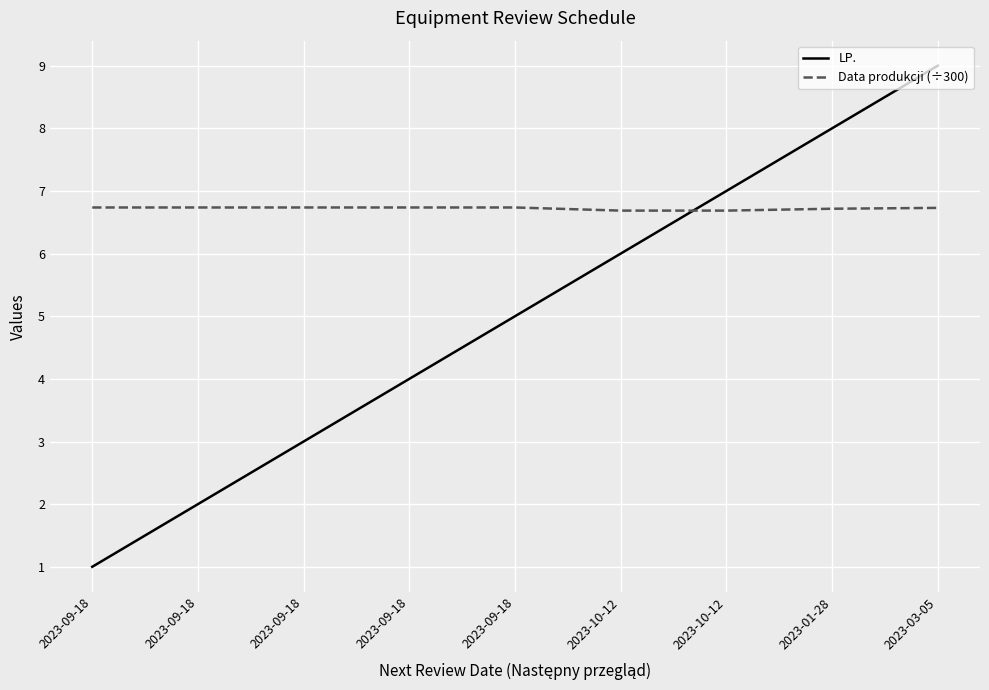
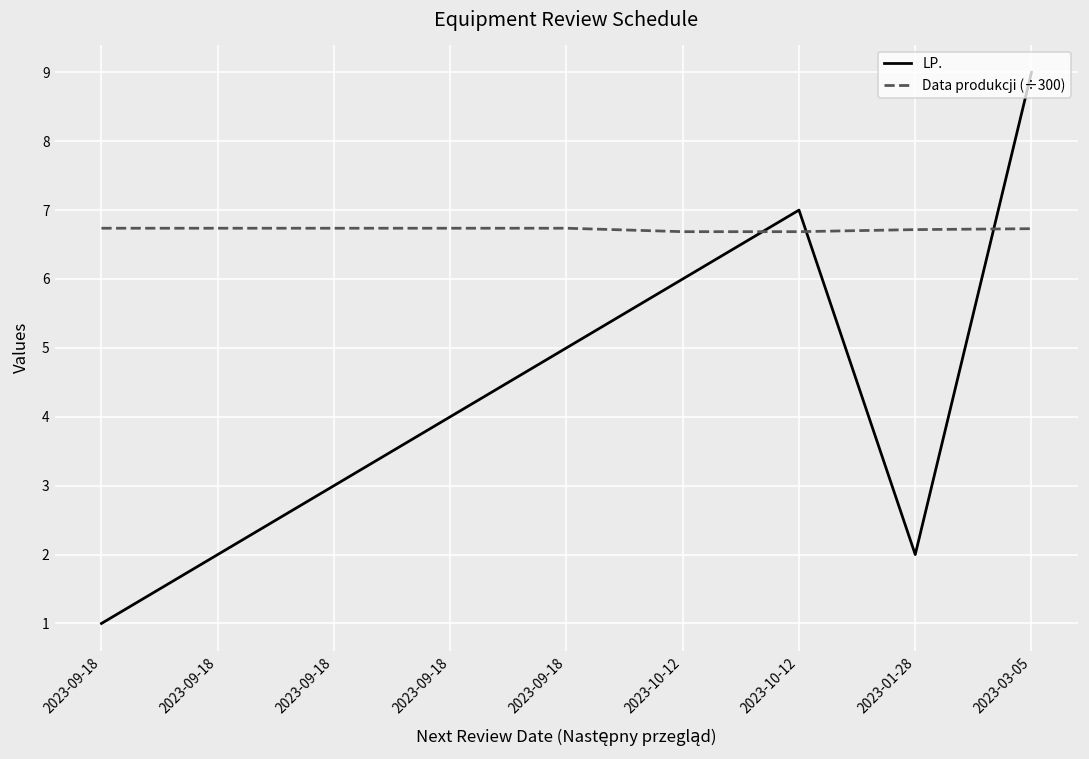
  {
    "LP.": {
-     "2023-01-28": 8
+     "2023-01-28": 2
    },
    "Data produkcji (÷300)": {
      "2023-01-28": 6.7,
      "2023-03-05": 6.7
    }
  }
